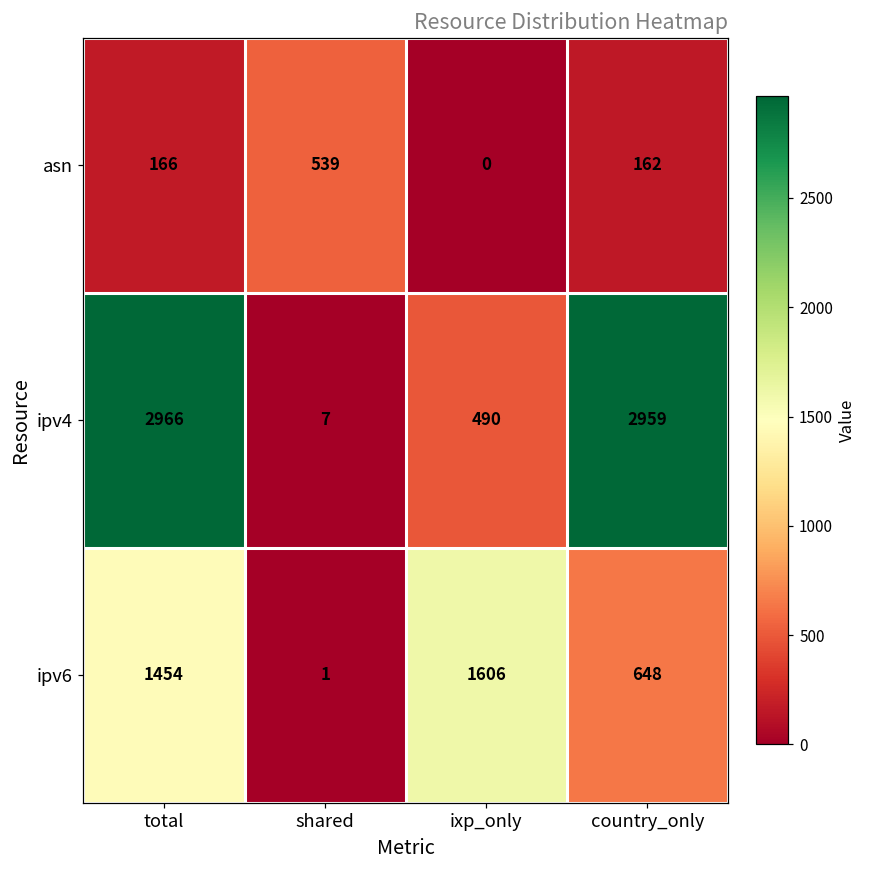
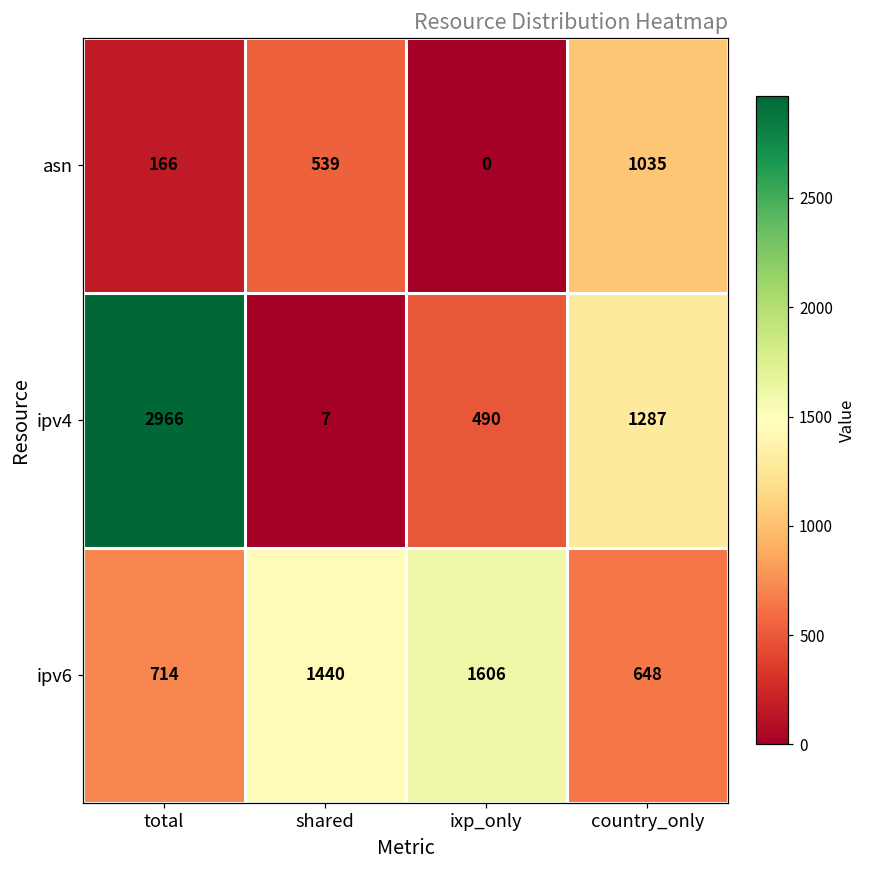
  {
    "asn": {
      "total": 166,
      "shared": 539,
      "ixp_only": 0,
-     "country_only": 162
+     "country_only": 1035
    },
    "ipv4": {
      "total": 2966,
      "shared": 7,
      "ixp_only": 490,
-     "country_only": 2959
+     "country_only": 1287
    },
    "ipv6": {
-     "total": 1454,
-     "shared": 1,
+     "total": 714,
+     "shared": 1440,
      "ixp_only": 1606,
      "country_only": 648
    }
  }
